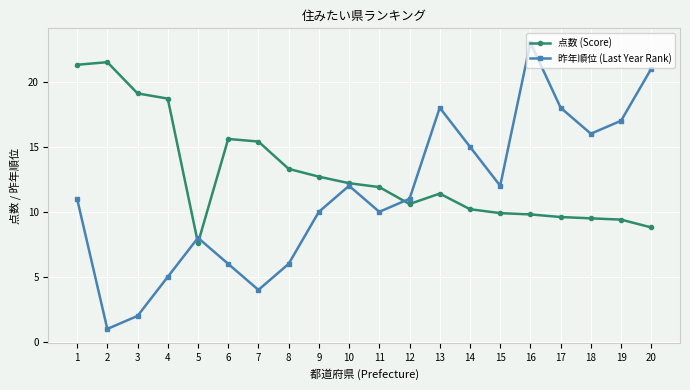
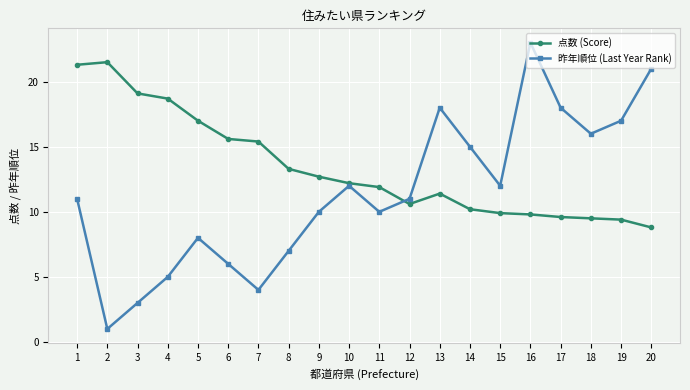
  {
    "点数 (Score)": {
      "1": 21.3,
      "2": 21.5,
      "3": 19.1,
      "4": 18.7,
-     "5": 7.6,
+     "5": 17.0,
      "6": 15.6,
      "7": 15.4,
      "8": 13.3,
      "9": 12.7,
      "10": 12.2,
      "11": 11.9,
      "12": 10.6,
      "13": 11.4,
      "14": 10.2,
      "15": 9.9,
      "16": 9.8,
      "17": 9.6,
      "18": 9.5,
      "19": 9.4,
      "20": 8.8
    },
    "昨年順位 (Last Year Rank)": {
      "1": 11,
      "2": 1,
-     "3": 2,
+     "3": 3,
      "4": 5,
      "5": 8,
      "6": 6,
      "7": 4,
-     "8": 6,
+     "8": 7,
      "9": 10,
      "10": 12,
      "11": 10,
      "12": 11,
      "13": 18,
      "14": 15,
      "15": 12,
      "17": 18,
      "18": 16,
      "19": 17,
      "20": 21
    }
  }
